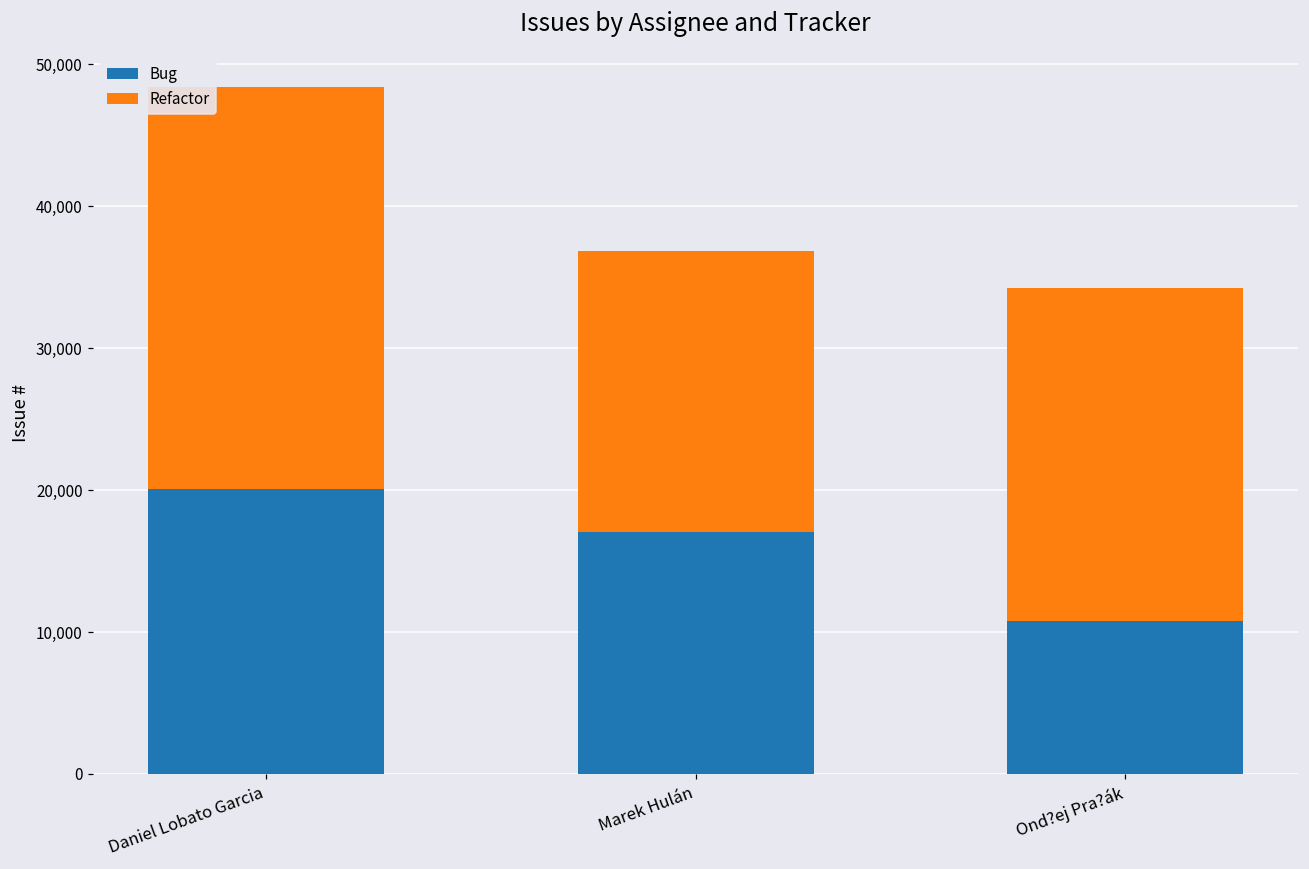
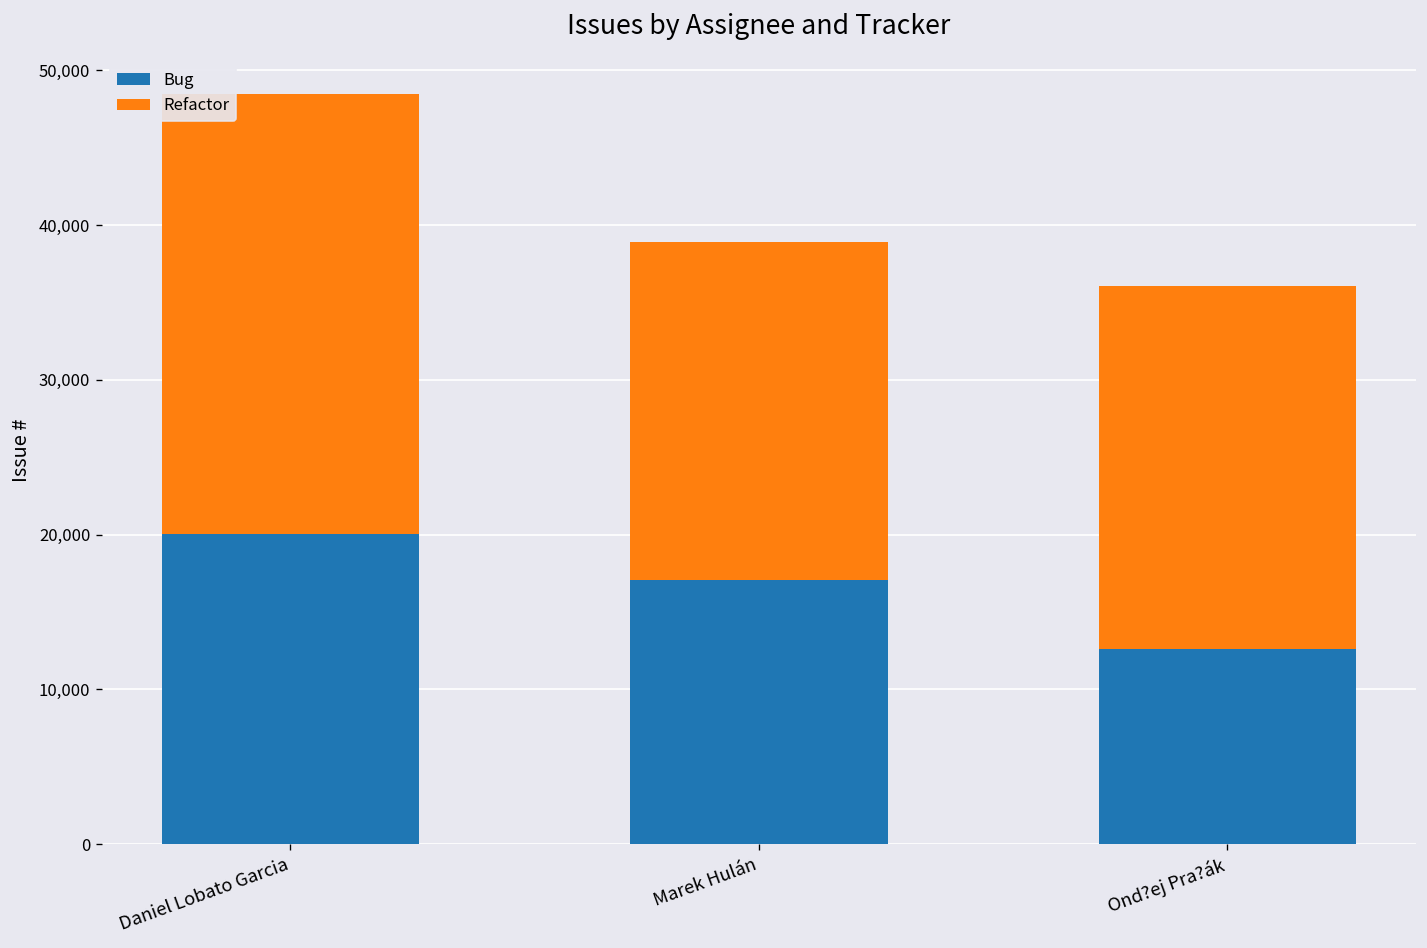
  {
    "Bug": {
      "Daniel Lobato Garcia": "20,100",
      "Marek Hulán": "17,100",
-     "Ond?ej Pra?ák": "10,800"
+     "Ond?ej Pra?ák": "12,600"
    },
    "Refactor": {
      "Daniel Lobato Garcia": "28,400",
-     "Marek Hulán": "19,800",
+     "Marek Hulán": "21,800",
      "Ond?ej Pra?ák": "23,500"
    }
  }
